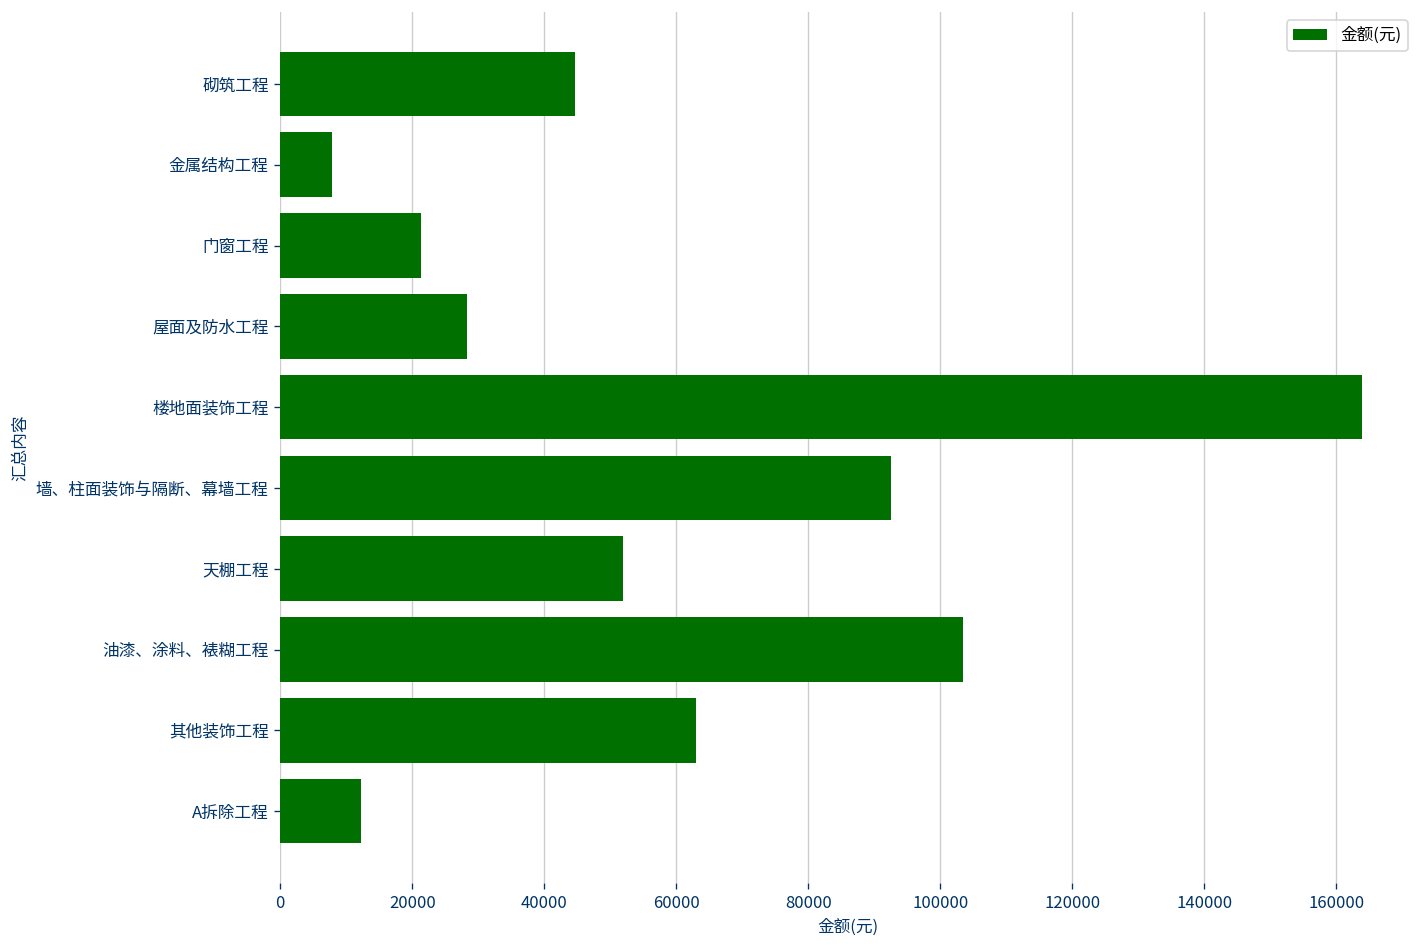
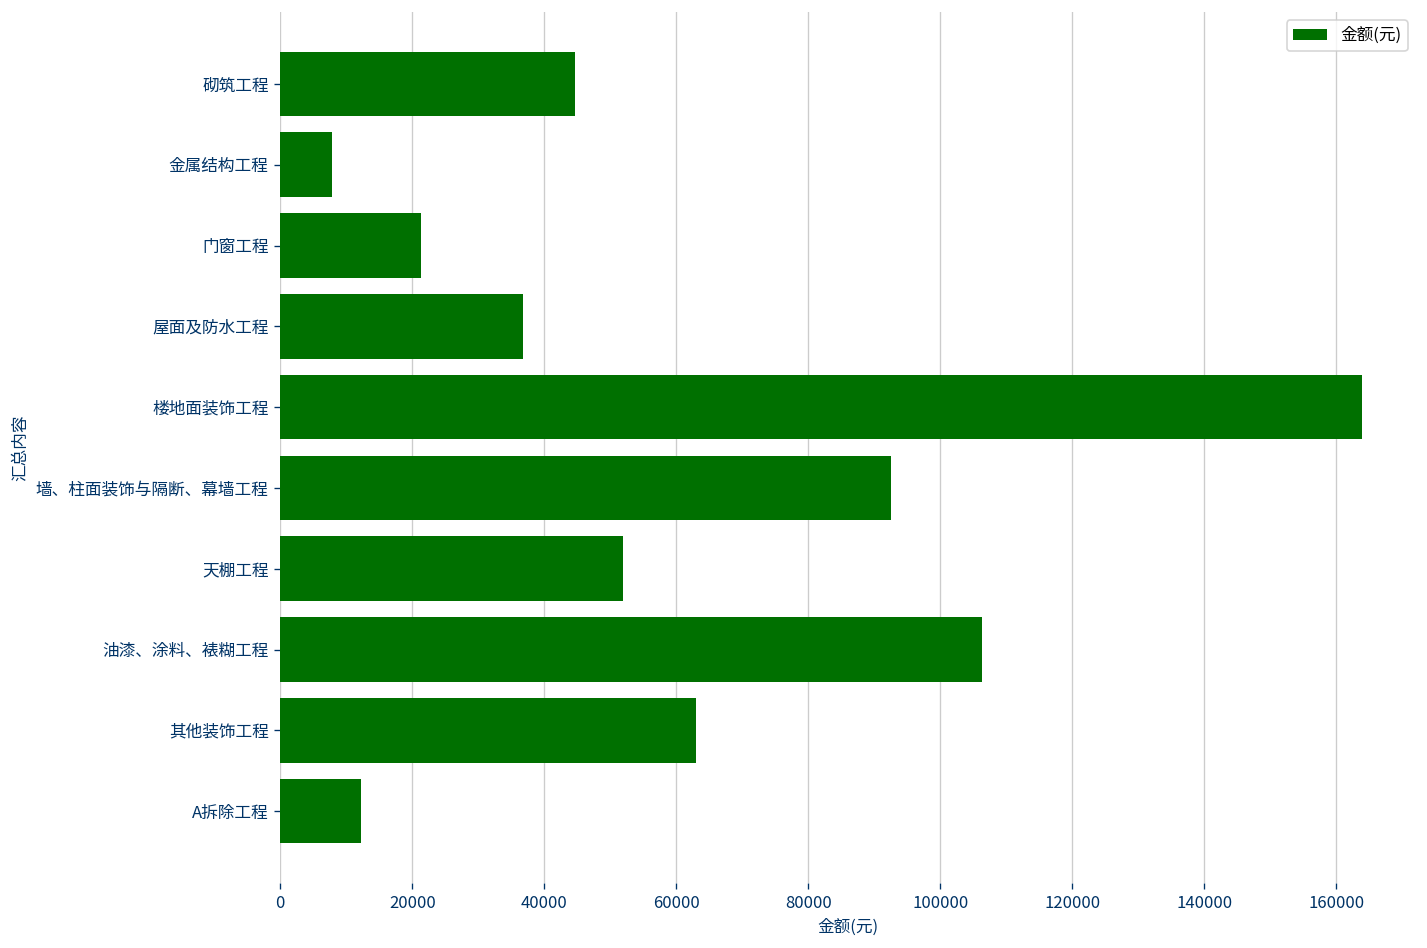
  {
    "砌筑工程": 45000,
    "金属结构工程": 8000,
    "门窗工程": 21000,
-   "屋面及防水工程": 28000,
+   "屋面及防水工程": 37000,
    "楼地面装饰工程": 164000,
    "墙、柱面装饰与隔断、幕墙工程": 92000,
    "天棚工程": 52000,
-   "油漆、涂料、裱糊工程": 103000,
+   "油漆、涂料、裱糊工程": 106000,
    "其他装饰工程": 63000,
    "A拆除工程": 12000
  }
